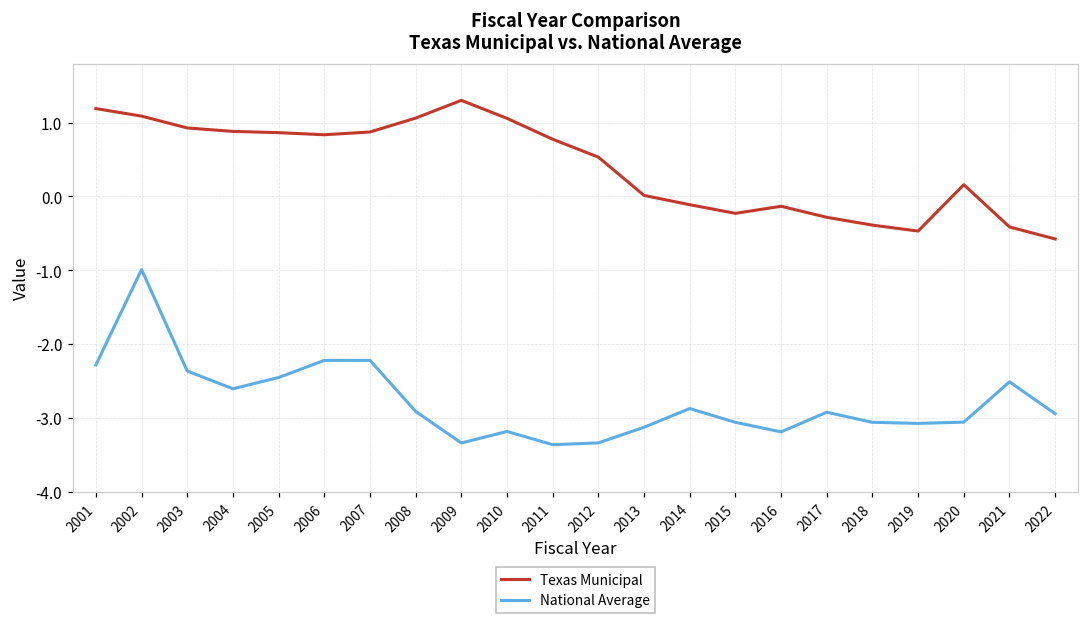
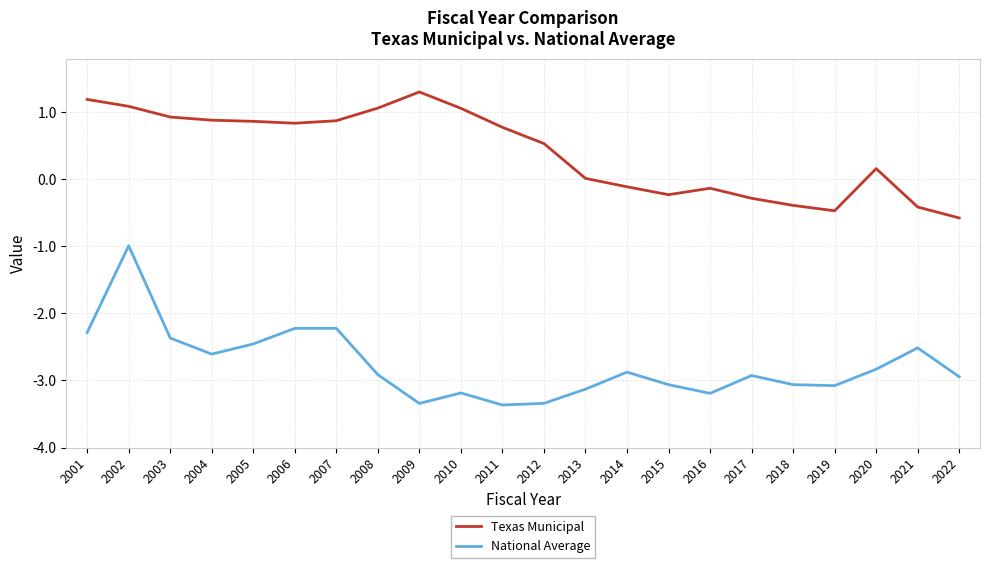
  {
    "Texas Municipal": {
      "2001": 1.2,
      "2002": 1.1,
      "2003": 0.9,
      "2004": 0.9,
      "2005": 0.9,
      "2006": 0.8,
      "2007": 0.9,
      "2008": 1.1,
      "2009": 1.3,
      "2010": 1.1,
      "2011": 0.8,
      "2012": 0.5,
      "2013": 0.0,
      "2014": -0.1,
      "2015": -0.2,
      "2016": -0.1,
      "2017": -0.3,
      "2018": -0.4,
      "2019": -0.5,
      "2020": 0.2,
      "2021": -0.4,
      "2022": -0.6
    },
    "National Average": {
      "2001": -2.3,
      "2002": -1.0,
      "2003": -2.4,
      "2004": -2.6,
      "2005": -2.5,
      "2006": -2.2,
      "2007": -2.2,
      "2008": -2.9,
      "2009": -3.3,
      "2010": -3.2,
      "2011": -3.4,
      "2012": -3.3,
      "2013": -3.1,
      "2014": -2.9,
      "2015": -3.1,
      "2016": -3.2,
      "2017": -2.9,
      "2018": -3.1,
      "2019": -3.1,
-     "2020": -3.1,
+     "2020": -2.8,
      "2021": -2.5,
      "2022": -2.9
    }
  }
